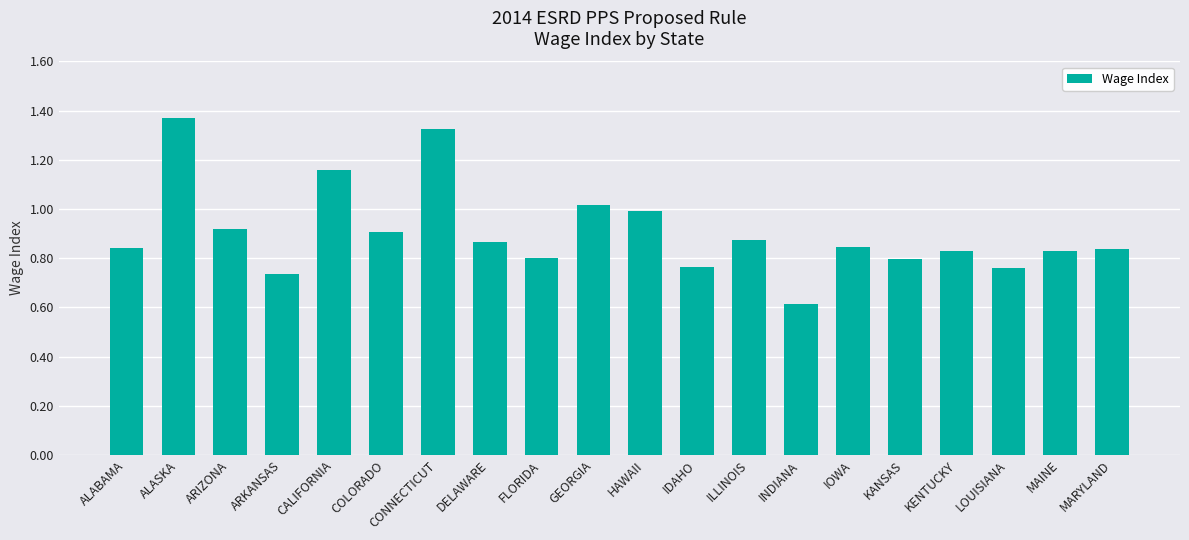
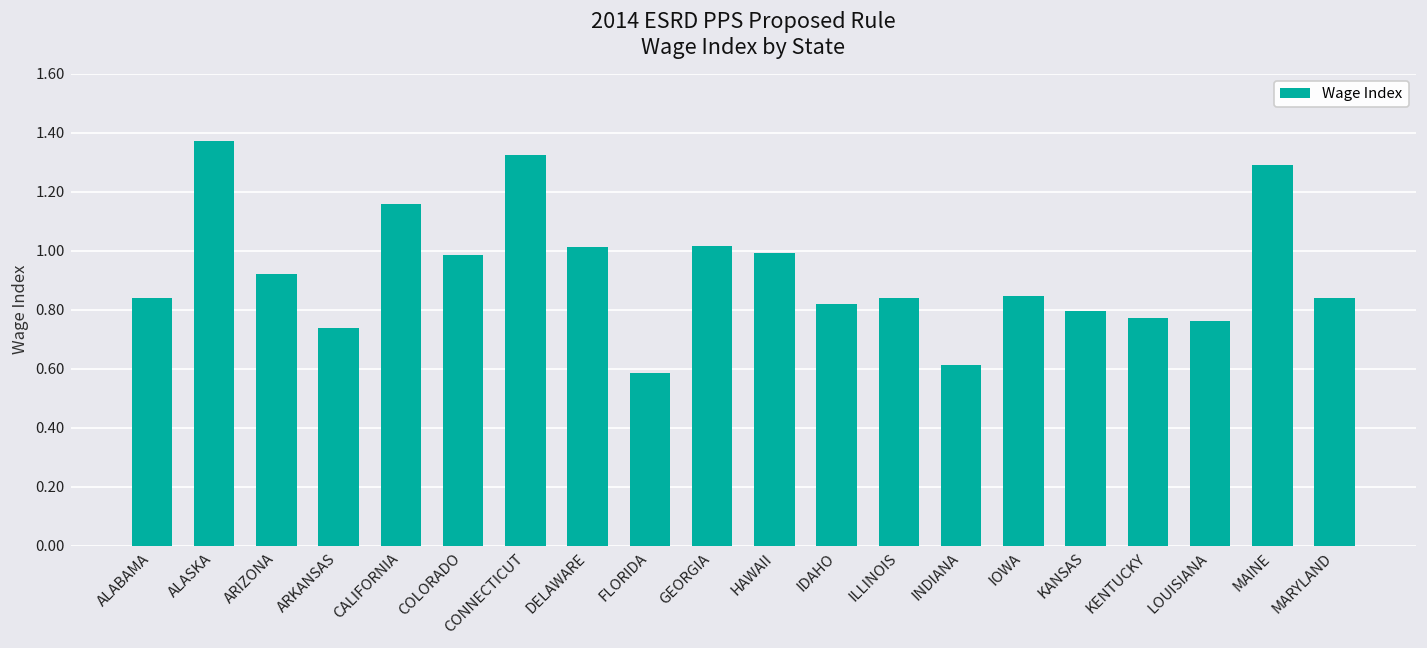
  {
    "ALABAMA": 0.84,
    "ALASKA": 1.37,
    "ARIZONA": 0.92,
    "ARKANSAS": 0.74,
    "CALIFORNIA": 1.16,
-   "COLORADO": 0.91,
+   "COLORADO": 0.98,
    "CONNECTICUT": 1.32,
-   "DELAWARE": 0.87,
-   "FLORIDA": 0.80,
+   "DELAWARE": 1.01,
+   "FLORIDA": 0.59,
    "GEORGIA": 1.02,
    "HAWAII": 0.99,
-   "IDAHO": 0.76,
-   "ILLINOIS": 0.87,
+   "IDAHO": 0.82,
+   "ILLINOIS": 0.84,
    "INDIANA": 0.61,
    "IOWA": 0.85,
    "KANSAS": 0.80,
-   "KENTUCKY": 0.83,
+   "KENTUCKY": 0.77,
    "LOUISIANA": 0.76,
-   "MAINE": 0.83,
+   "MAINE": 1.29,
    "MARYLAND": 0.84
  }
